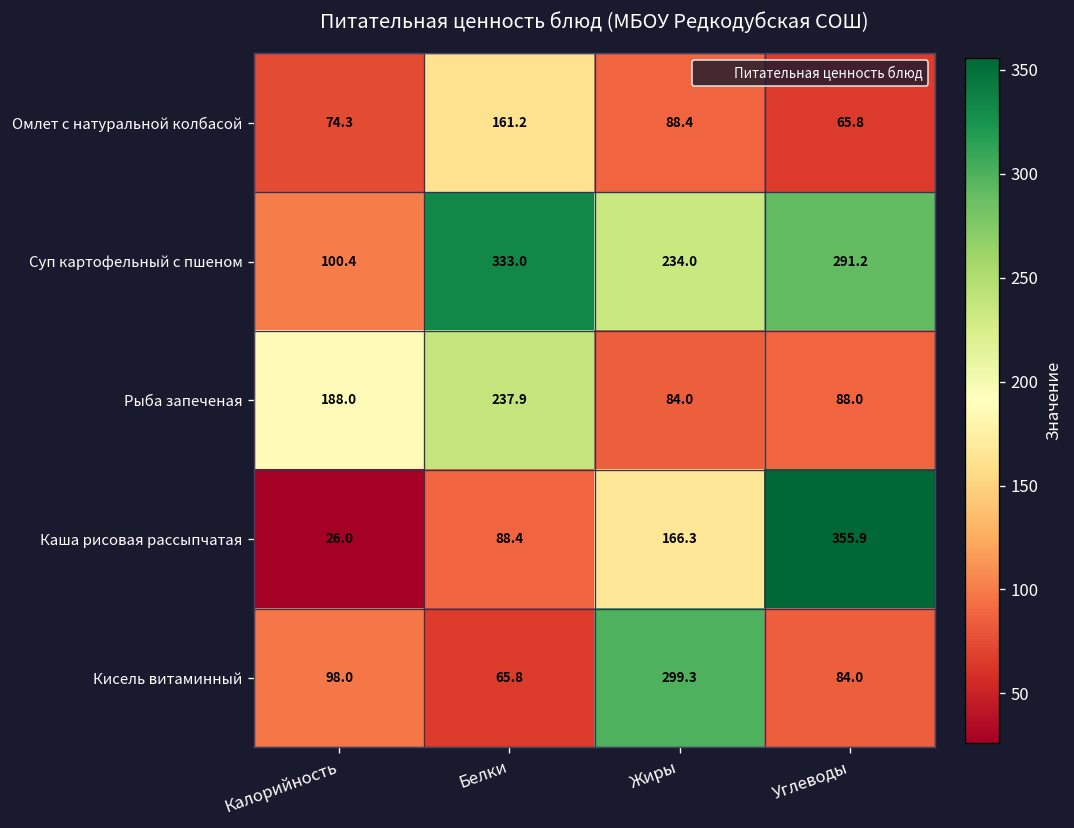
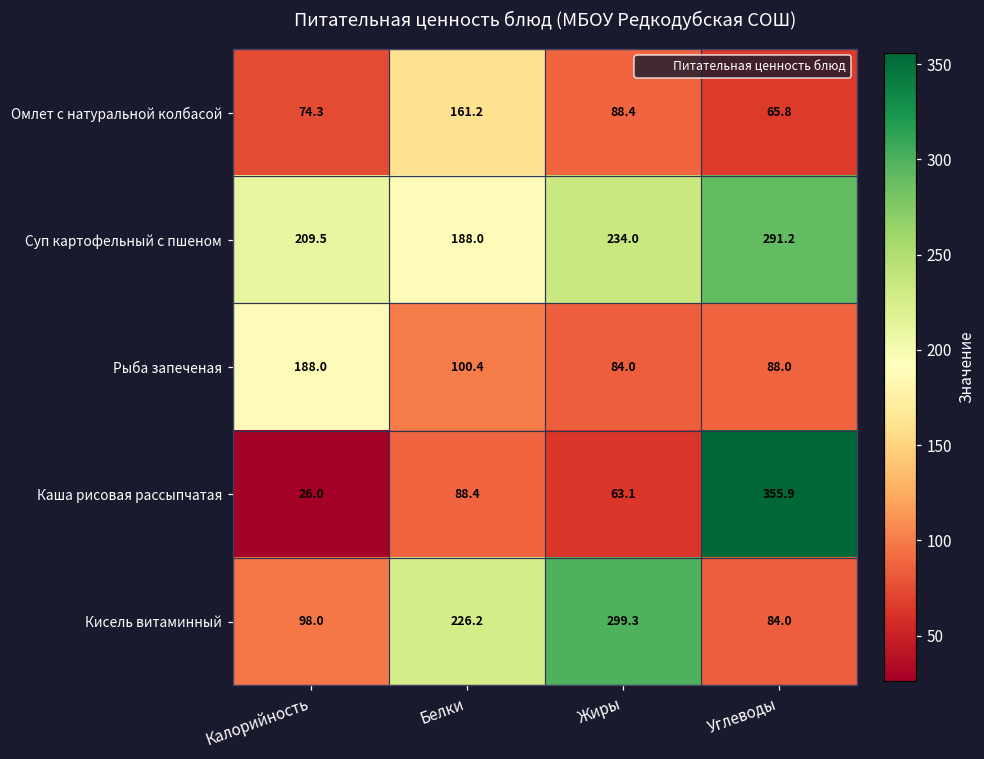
  {
    "Омлет с натуральной колбасой": {
      "Калорийность": 74.3,
      "Белки": 161.2,
      "Жиры": 88.4,
      "Углеводы": 65.8
    },
    "Суп картофельный с пшеном": {
-     "Калорийность": 100.4,
-     "Белки": 333.0,
+     "Калорийность": 209.5,
+     "Белки": 188.0,
      "Жиры": 234.0,
      "Углеводы": 291.2
    },
    "Рыба запеченая": {
      "Калорийность": 188.0,
-     "Белки": 237.9,
+     "Белки": 100.4,
      "Жиры": 84.0,
      "Углеводы": 88.0
    },
    "Каша рисовая рассыпчатая": {
      "Калорийность": 26.0,
      "Белки": 88.4,
-     "Жиры": 166.3,
+     "Жиры": 63.1,
      "Углеводы": 355.9
    },
    "Кисель витаминный": {
      "Калорийность": 98.0,
-     "Белки": 65.8,
+     "Белки": 226.2,
      "Жиры": 299.3,
      "Углеводы": 84.0
    }
  }
